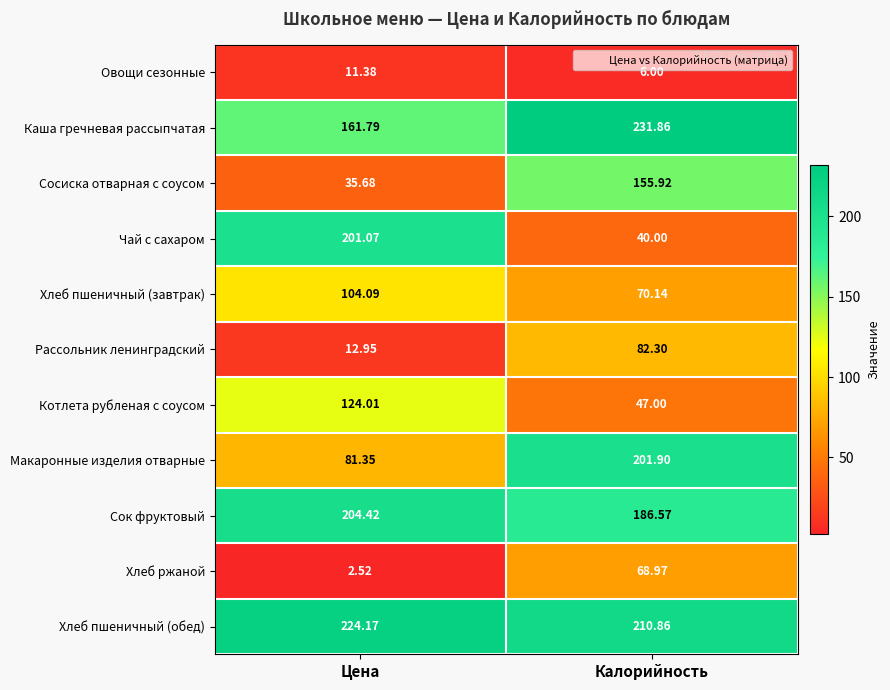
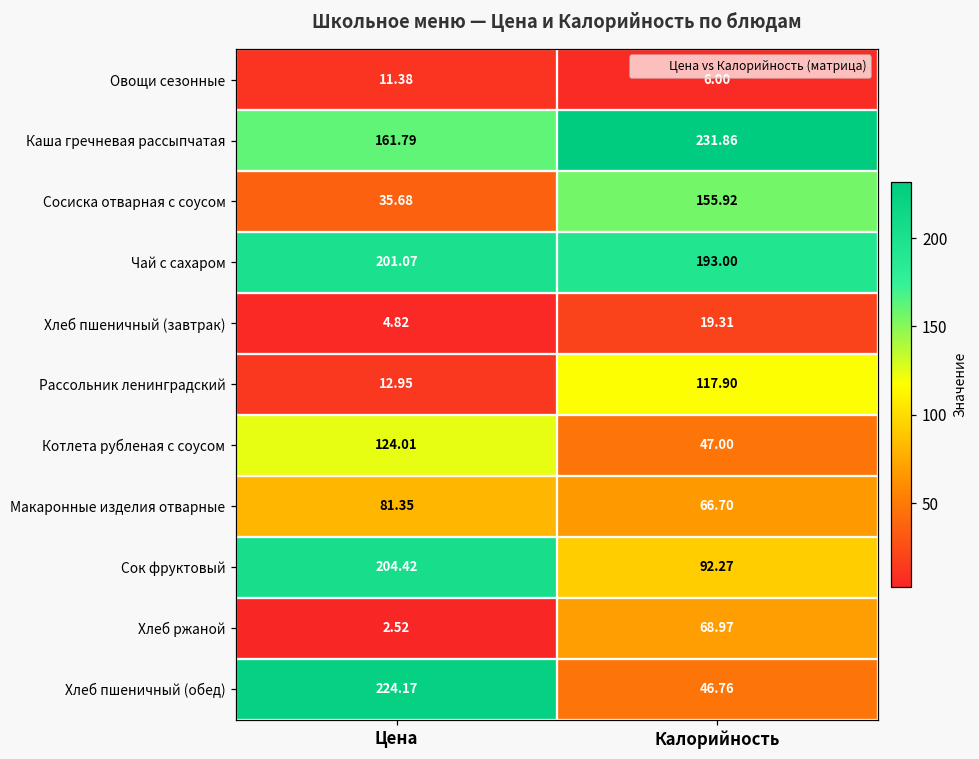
  {
    "Овощи сезонные": {
      "Цена": 11.38
    },
    "Каша гречневая рассыпчатая": {
      "Цена": 161.79,
      "Калорийность": 231.86
    },
    "Сосиска отварная с соусом": {
      "Цена": 35.68,
      "Калорийность": 155.92
    },
    "Чай с сахаром": {
      "Цена": 201.07,
-     "Калорийность": 40.00
+     "Калорийность": 193.00
    },
    "Хлеб пшеничный (завтрак)": {
-     "Цена": 104.09,
-     "Калорийность": 70.14
+     "Цена": 4.82,
+     "Калорийность": 19.31
    },
    "Рассольник ленинградский": {
      "Цена": 12.95,
-     "Калорийность": 82.30
+     "Калорийность": 117.90
    },
    "Котлета рубленая с соусом": {
      "Цена": 124.01,
      "Калорийность": 47.00
    },
    "Макаронные изделия отварные": {
      "Цена": 81.35,
-     "Калорийность": 201.90
+     "Калорийность": 66.70
    },
    "Сок фруктовый": {
      "Цена": 204.42,
-     "Калорийность": 186.57
+     "Калорийность": 92.27
    },
    "Хлеб ржаной": {
      "Цена": 2.52,
      "Калорийность": 68.97
    },
    "Хлеб пшеничный (обед)": {
      "Цена": 224.17,
-     "Калорийность": 210.86
+     "Калорийность": 46.76
    }
  }
